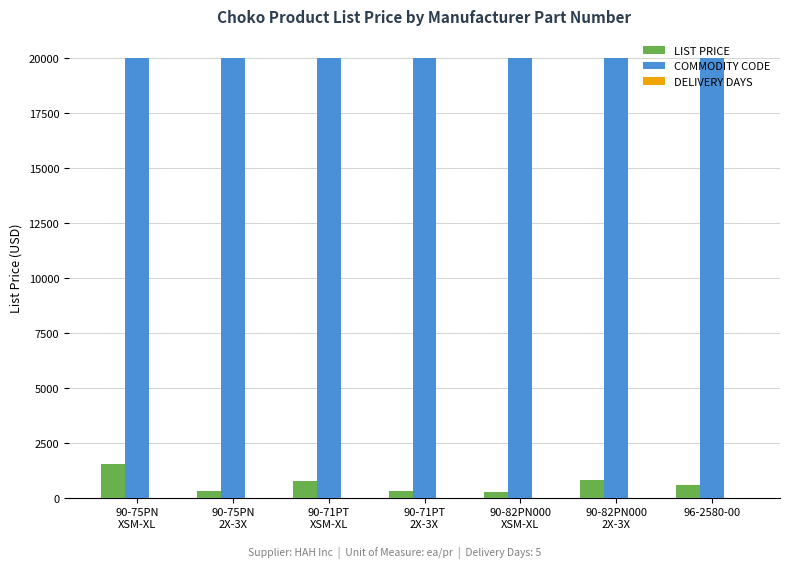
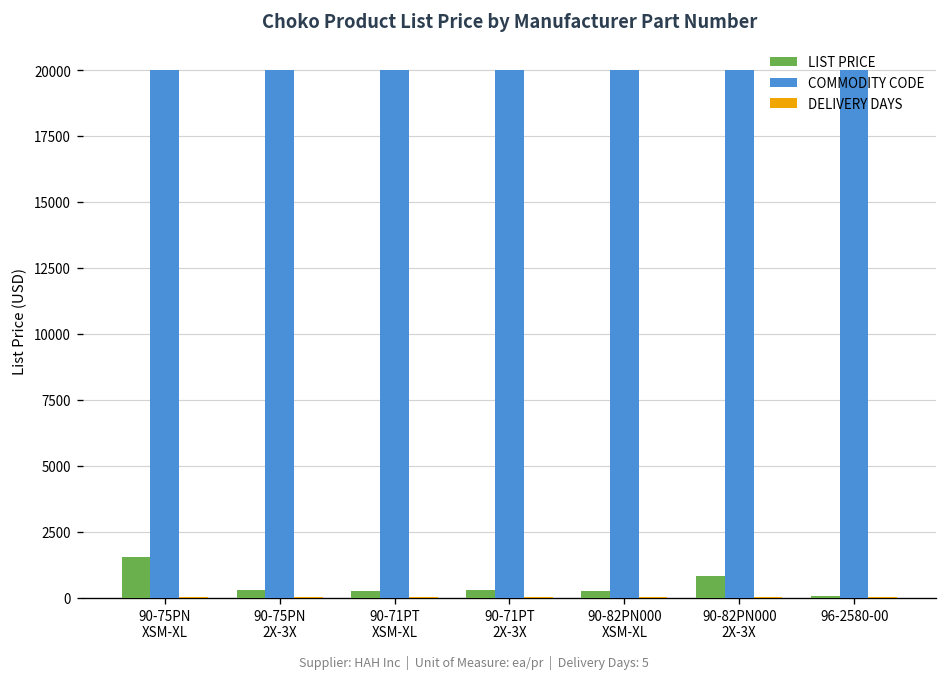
  {
    "LIST PRICE": {
      "90-75PN XSM-XL": 1500,
      "90-75PN 2X-3X": 300,
-     "90-71PT XSM-XL": 800,
+     "90-71PT XSM-XL": 300,
      "90-71PT 2X-3X": 300,
      "90-82PN000 XSM-XL": 300,
      "90-82PN000 2X-3X": 800,
-     "96-2580-00": 600
+     "96-2580-00": 100
    },
    "COMMODITY CODE": {
      "90-75PN XSM-XL": 20000,
      "90-75PN 2X-3X": 20000,
      "90-71PT XSM-XL": 20000,
      "90-71PT 2X-3X": 20000,
      "90-82PN000 XSM-XL": 20000,
      "90-82PN000 2X-3X": 20000,
      "96-2580-00": 20000
    }
  }
